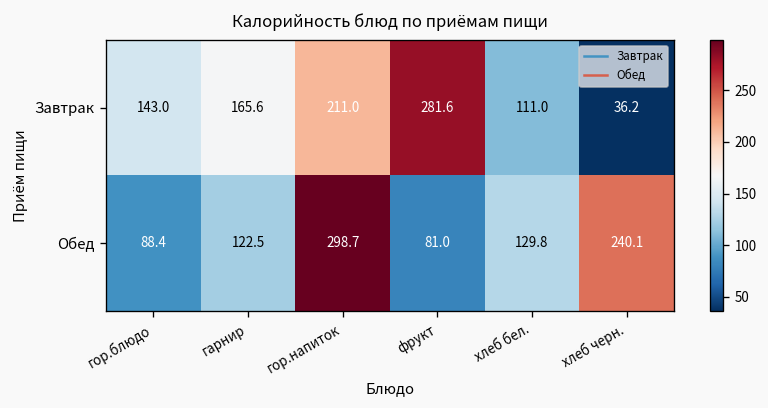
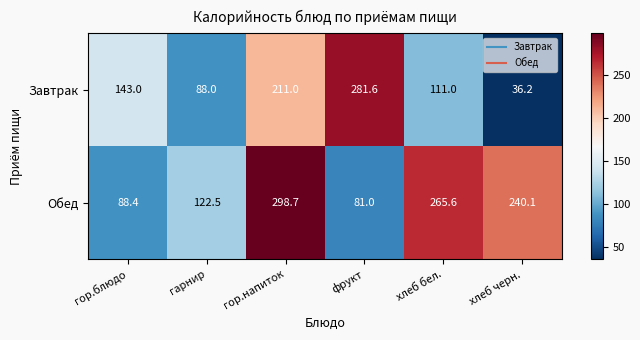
  {
    "Завтрак": {
      "гор.блюдо": 143.0,
-     "гарнир": 165.6,
+     "гарнир": 88.0,
      "гор.напиток": 211.0,
      "фрукт": 281.6,
      "хлеб бел.": 111.0,
      "хлеб черн.": 36.2
    },
    "Обед": {
      "гор.блюдо": 88.4,
      "гарнир": 122.5,
      "гор.напиток": 298.7,
      "фрукт": 81.0,
-     "хлеб бел.": 129.8,
+     "хлеб бел.": 265.6,
      "хлеб черн.": 240.1
    }
  }
